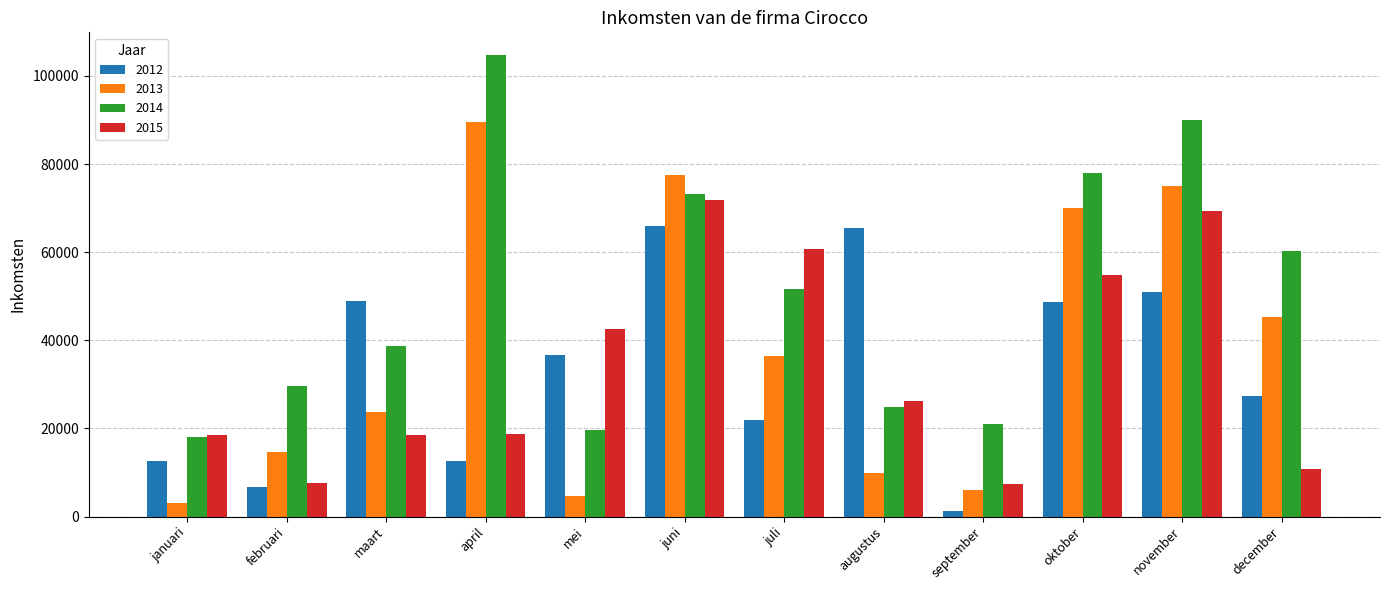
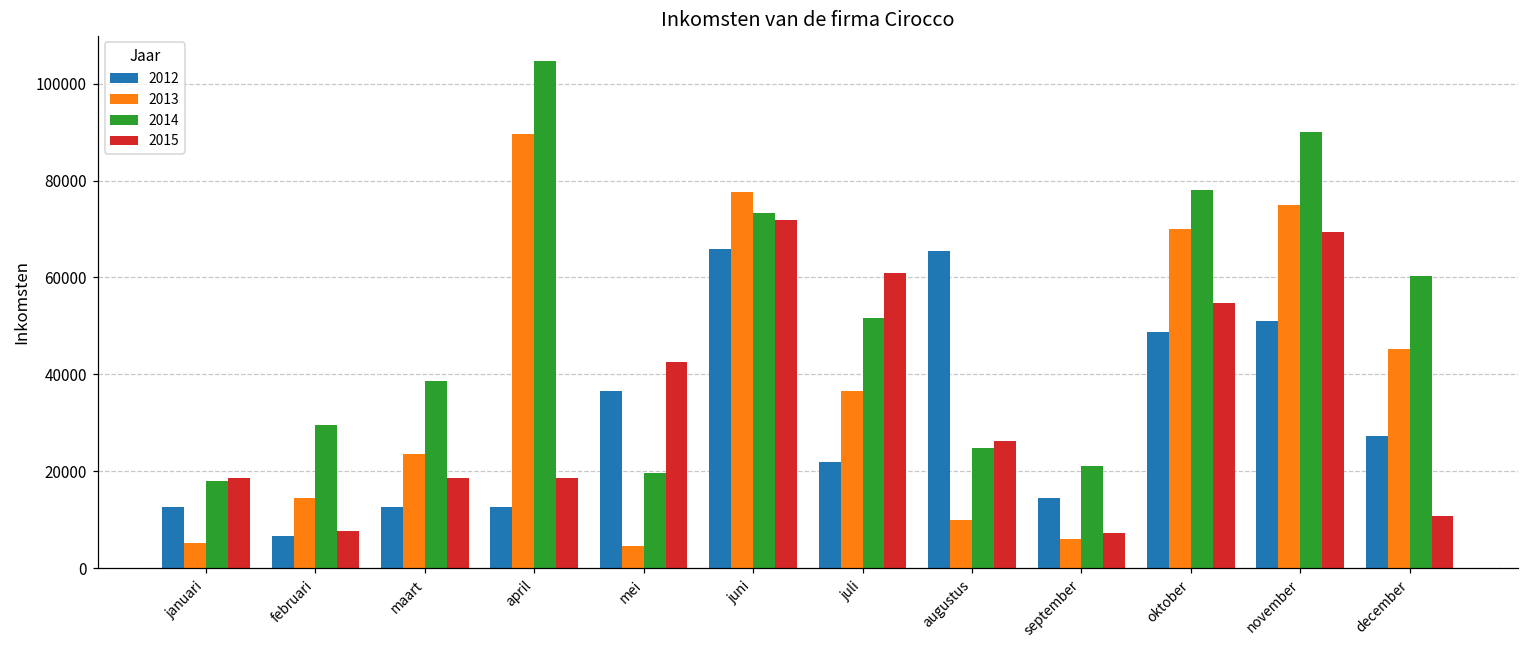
  {
    "2012": {
      "januari": 13000,
      "februari": 7000,
-     "maart": 49000,
+     "maart": 13000,
      "april": 13000,
      "mei": 37000,
      "juni": 66000,
      "juli": 22000,
      "augustus": 65000,
-     "september": 1000,
+     "september": 15000,
      "oktober": 49000,
      "november": 51000,
      "december": 27000
    },
    "2013": {
-     "januari": 3000,
+     "januari": 5000,
      "februari": 15000,
      "maart": 24000,
      "april": 90000,
      "mei": 5000,
      "juni": 78000,
      "juli": 37000,
      "augustus": 10000,
      "september": 6000,
      "oktober": 70000,
      "november": 75000,
      "december": 45000
    },
    "2014": {
      "januari": 18000,
      "februari": 30000,
      "maart": 39000,
      "april": 105000,
      "mei": 20000,
      "juni": 73000,
      "juli": 52000,
      "augustus": 25000,
      "september": 21000,
      "oktober": 78000,
      "november": 90000,
      "december": 60000
    },
    "2015": {
      "januari": 19000,
      "februari": 8000,
      "maart": 19000,
      "april": 19000,
      "mei": 43000,
      "juni": 72000,
      "juli": 61000,
      "augustus": 26000,
      "september": 7000,
      "oktober": 55000,
      "november": 69000,
      "december": 11000
    }
  }
